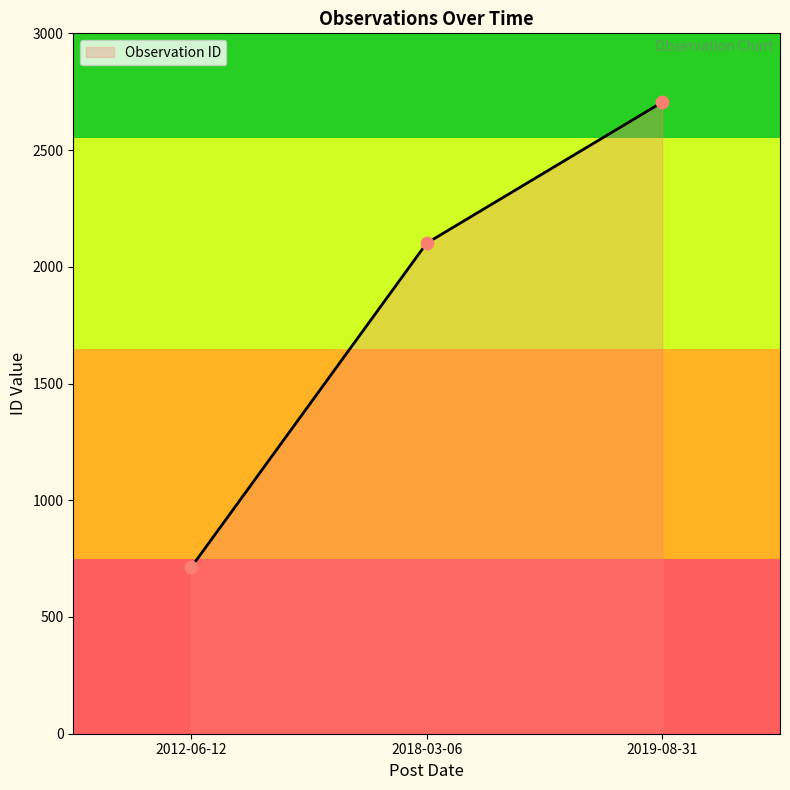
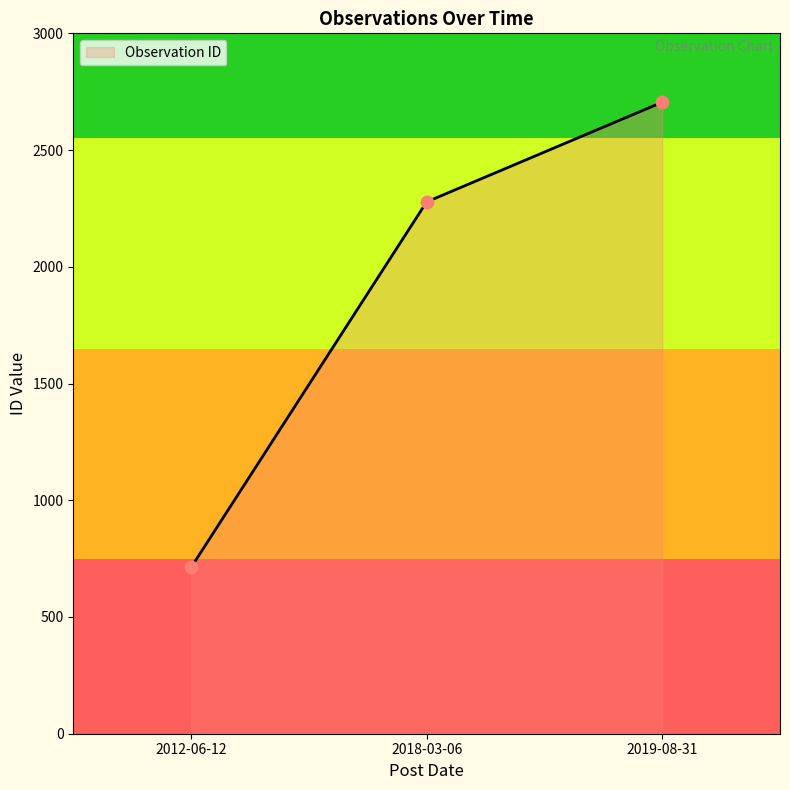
  {
    "2012-06-12": 710,
-   "2018-03-06": 2100,
+   "2018-03-06": 2280,
    "2019-08-31": 2710
  }
